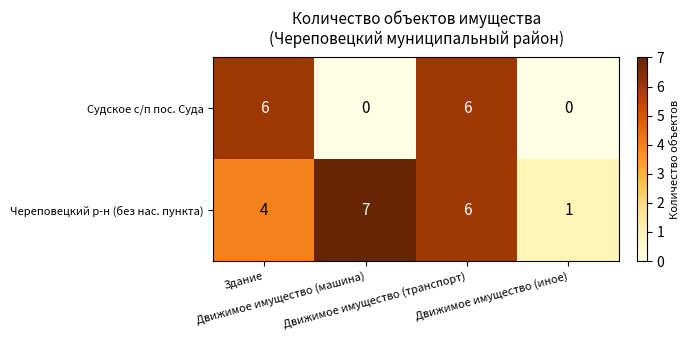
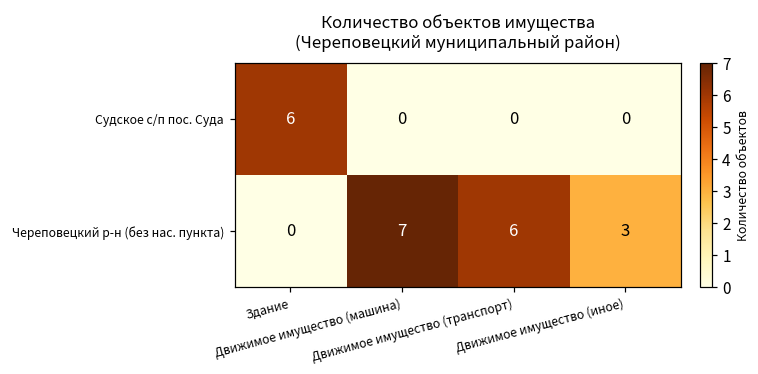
  {
    "Судское с/п пос. Суда": {
      "Здание": 6,
      "Движимое имущество (машина)": 0,
-     "Движимое имущество (транспорт)": 6,
+     "Движимое имущество (транспорт)": 0,
      "Движимое имущество (иное)": 0
    },
    "Череповецкий р-н (без нас. пункта)": {
-     "Здание": 4,
+     "Здание": 0,
      "Движимое имущество (машина)": 7,
      "Движимое имущество (транспорт)": 6,
-     "Движимое имущество (иное)": 1
+     "Движимое имущество (иное)": 3
    }
  }
